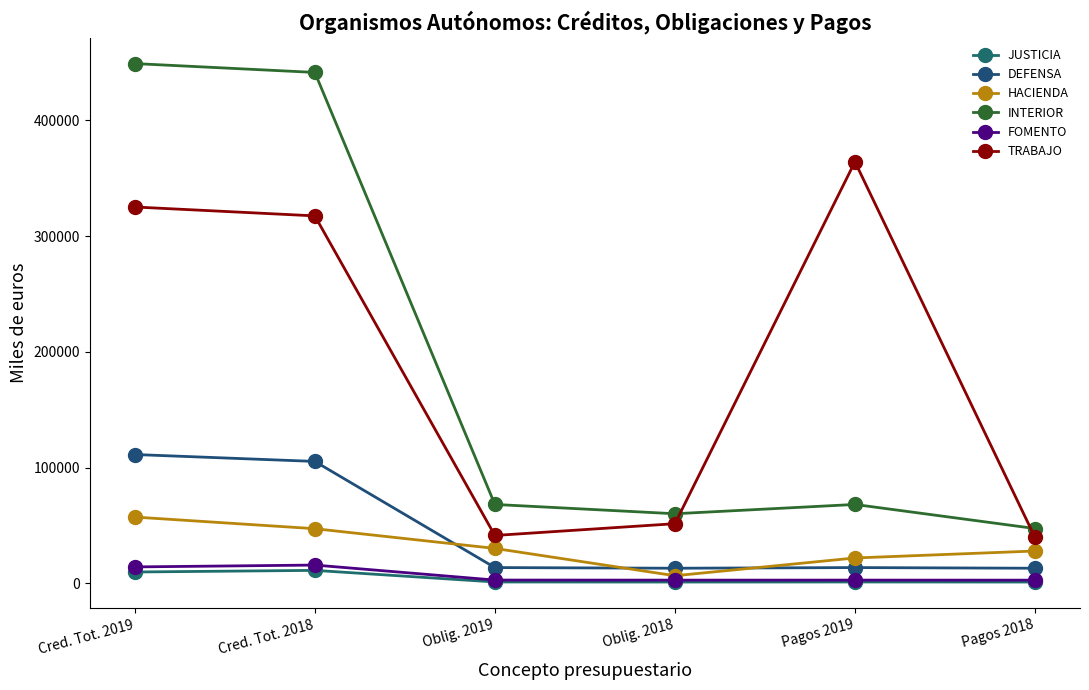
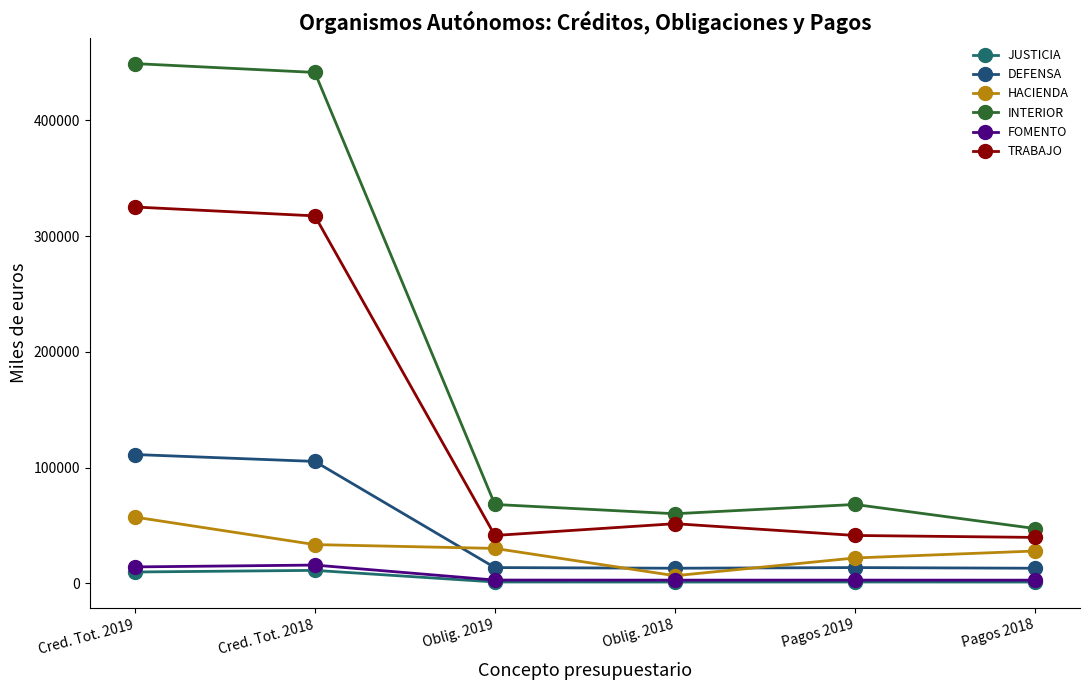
  {
    "HACIENDA": {
      "Cred. Tot. 2019": 57000,
-     "Cred. Tot. 2018": 47000,
+     "Cred. Tot. 2018": 34000,
      "Oblig. 2019": 30000,
      "Oblig. 2018": 7000,
      "Pagos 2019": 22000,
      "Pagos 2018": 28000
    },
    "INTERIOR": {
      "Cred. Tot. 2019": 449000,
      "Cred. Tot. 2018": 441000,
      "Oblig. 2019": 68000,
      "Oblig. 2018": 60000,
      "Pagos 2019": 68000,
      "Pagos 2018": 47000
    },
    "FOMENTO": {
      "Cred. Tot. 2019": 14000,
      "Cred. Tot. 2018": 16000
    },
    "TRABAJO": {
      "Cred. Tot. 2019": 325000,
      "Cred. Tot. 2018": 318000,
      "Oblig. 2019": 41000,
      "Oblig. 2018": 52000,
-     "Pagos 2019": 364000,
+     "Pagos 2019": 41000,
      "Pagos 2018": 40000
    }
  }
